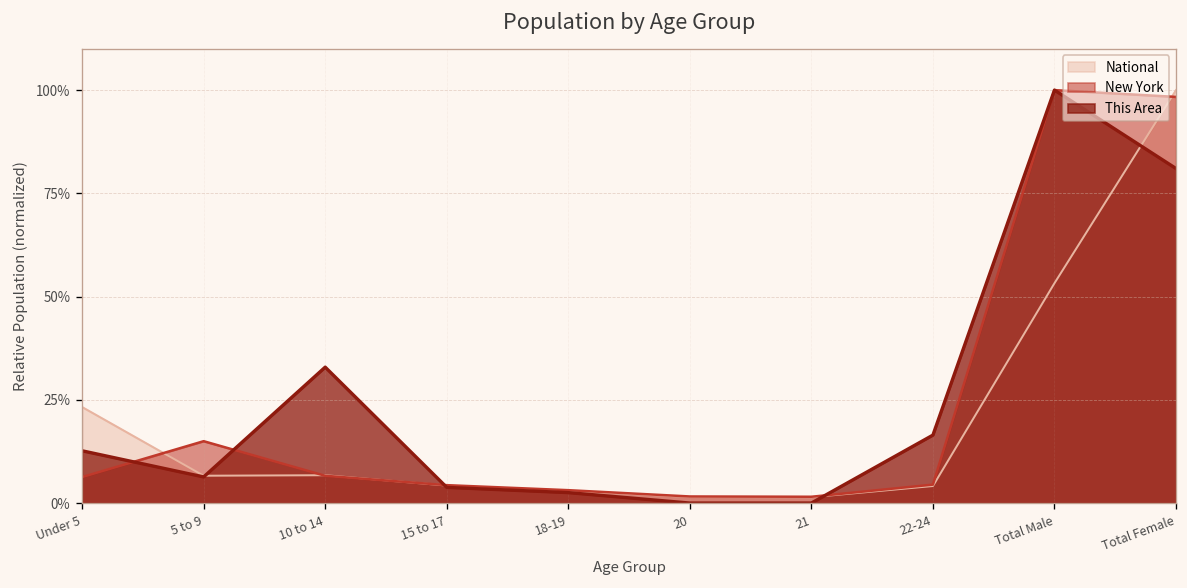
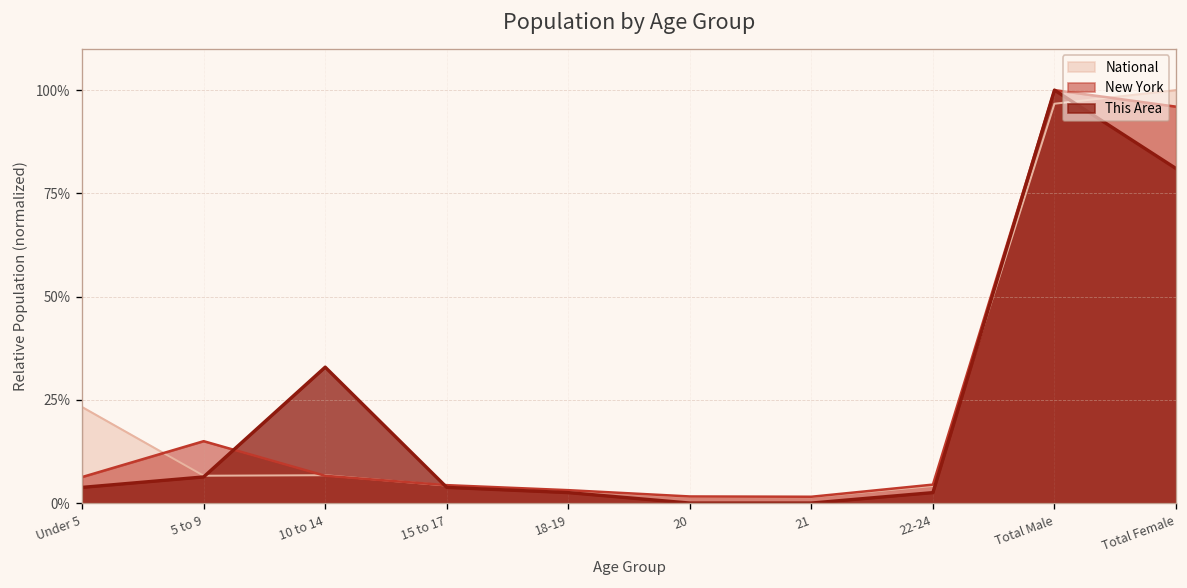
  {
    "National": {
      "Under 5": "23%",
-     "Total Male": "53%",
+     "Total Male": "97%",
      "Total Female": "100%"
    },
    "New York": {
      "Under 5": "6%",
      "5 to 9": "15%",
-     "Total Female": "98%"
+     "Total Female": "96%"
    },
    "This Area": {
-     "Under 5": "13%",
+     "Under 5": "4%",
      "10 to 14": "33%",
      "20": "0%",
      "21": "0%",
-     "22-24": "16%",
+     "22-24": "3%",
      "Total Female": "81%"
    }
  }
